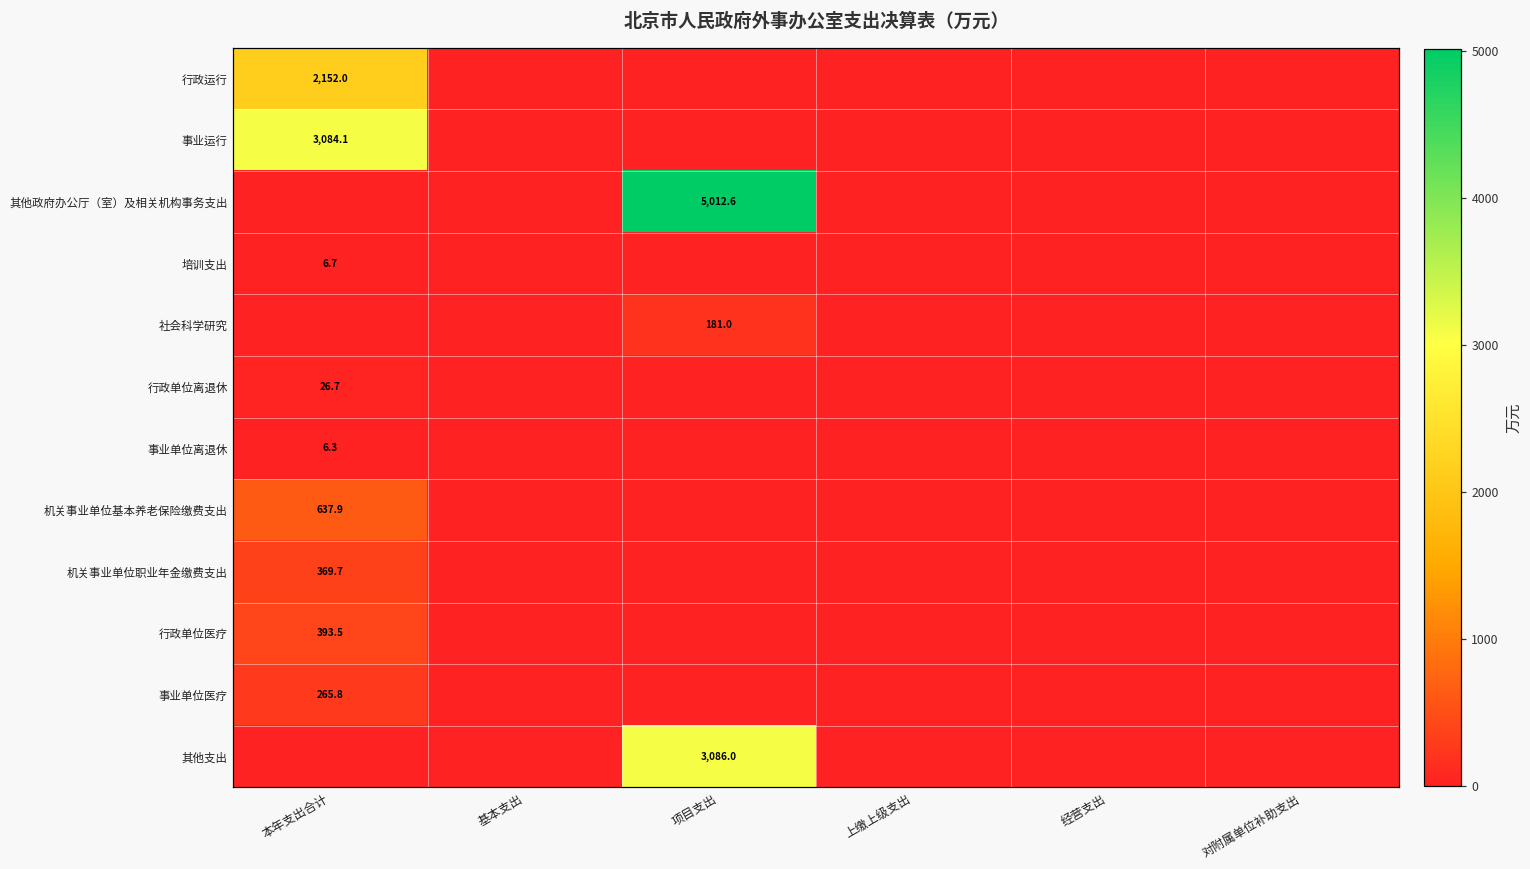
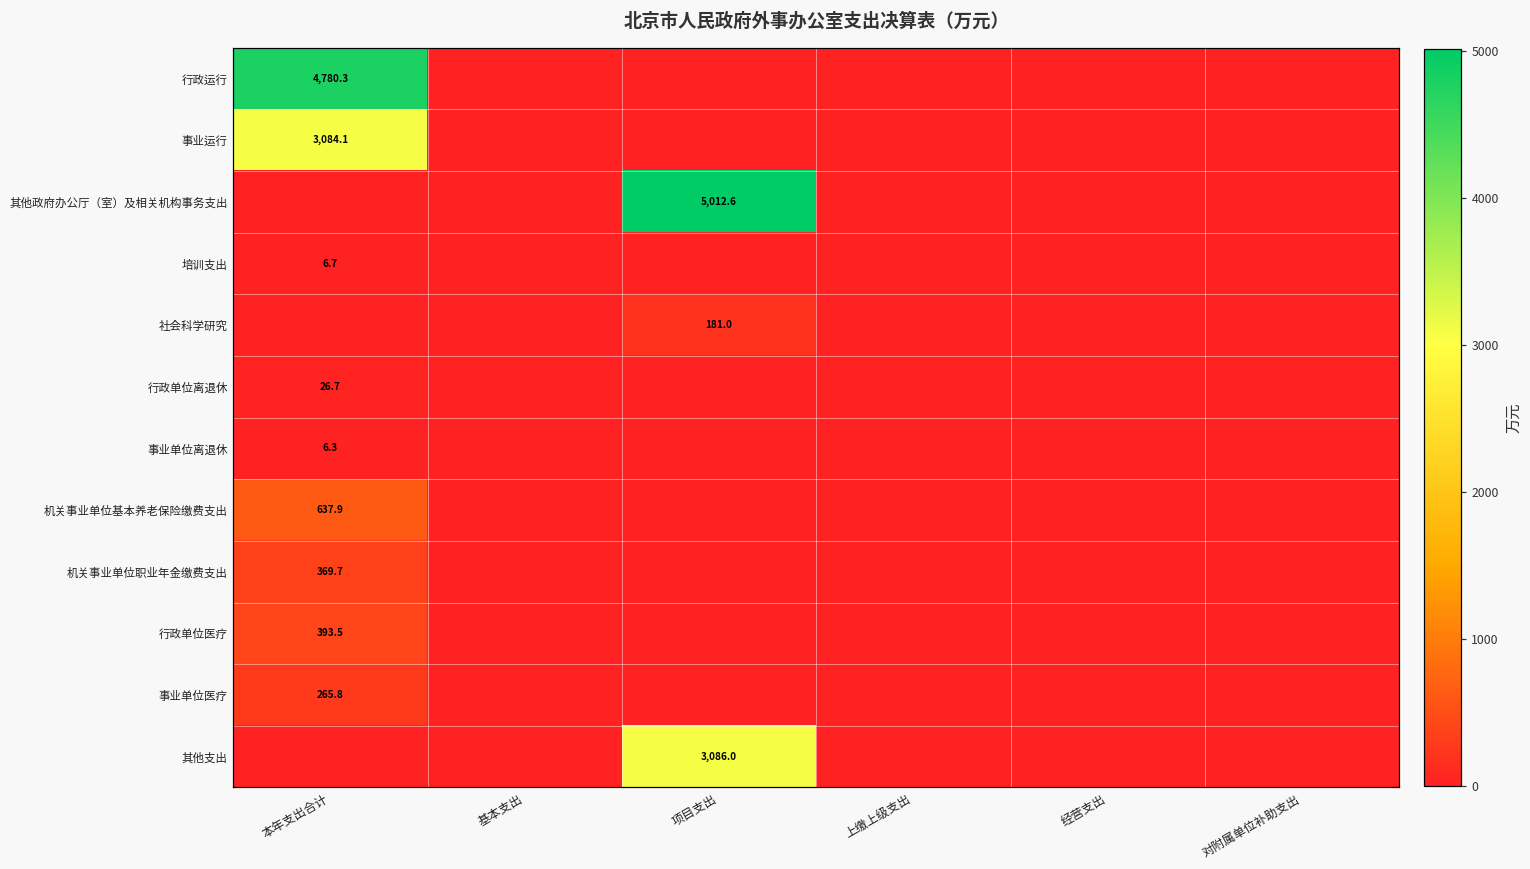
  {
    "行政运行": {
-     "本年支出合计": "2,152.0"
+     "本年支出合计": "4,780.3"
    },
    "事业运行": {
      "本年支出合计": "3,084.1"
    },
    "其他政府办公厅（室）及相关机构事务支出": {
      "项目支出": "5,012.6"
    },
    "培训支出": {
      "本年支出合计": "6.7"
    },
    "社会科学研究": {
      "项目支出": "181.0"
    },
    "行政单位离退休": {
      "本年支出合计": "26.7"
    },
    "事业单位离退休": {
      "本年支出合计": "6.3"
    },
    "机关事业单位基本养老保险缴费支出": {
      "本年支出合计": "637.9"
    },
    "机关事业单位职业年金缴费支出": {
      "本年支出合计": "369.7"
    },
    "行政单位医疗": {
      "本年支出合计": "393.5"
    },
    "事业单位医疗": {
      "本年支出合计": "265.8"
    },
    "其他支出": {
      "项目支出": "3,086.0"
    }
  }
